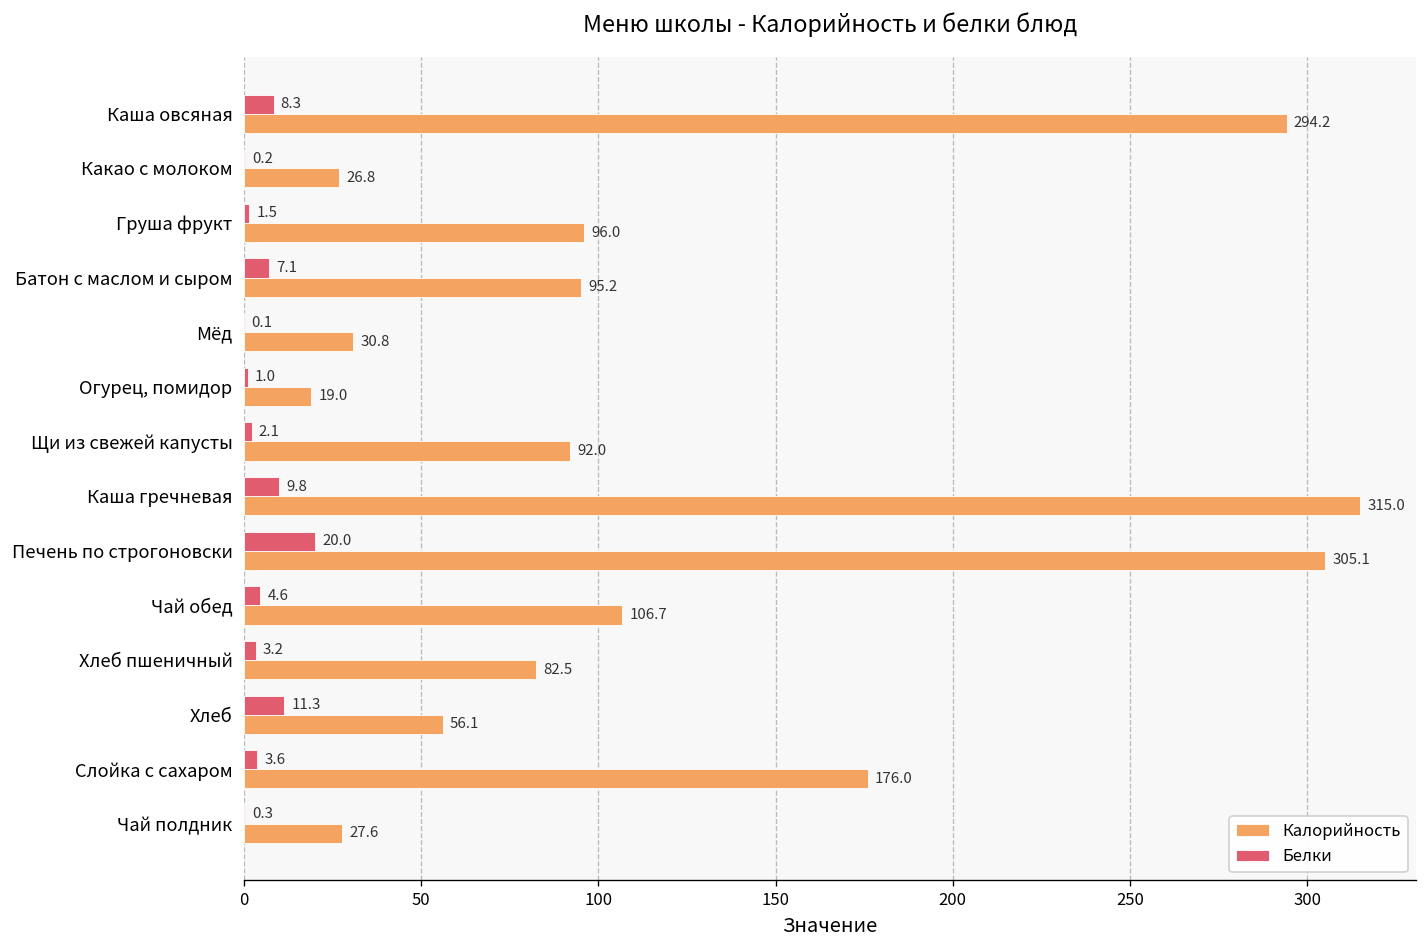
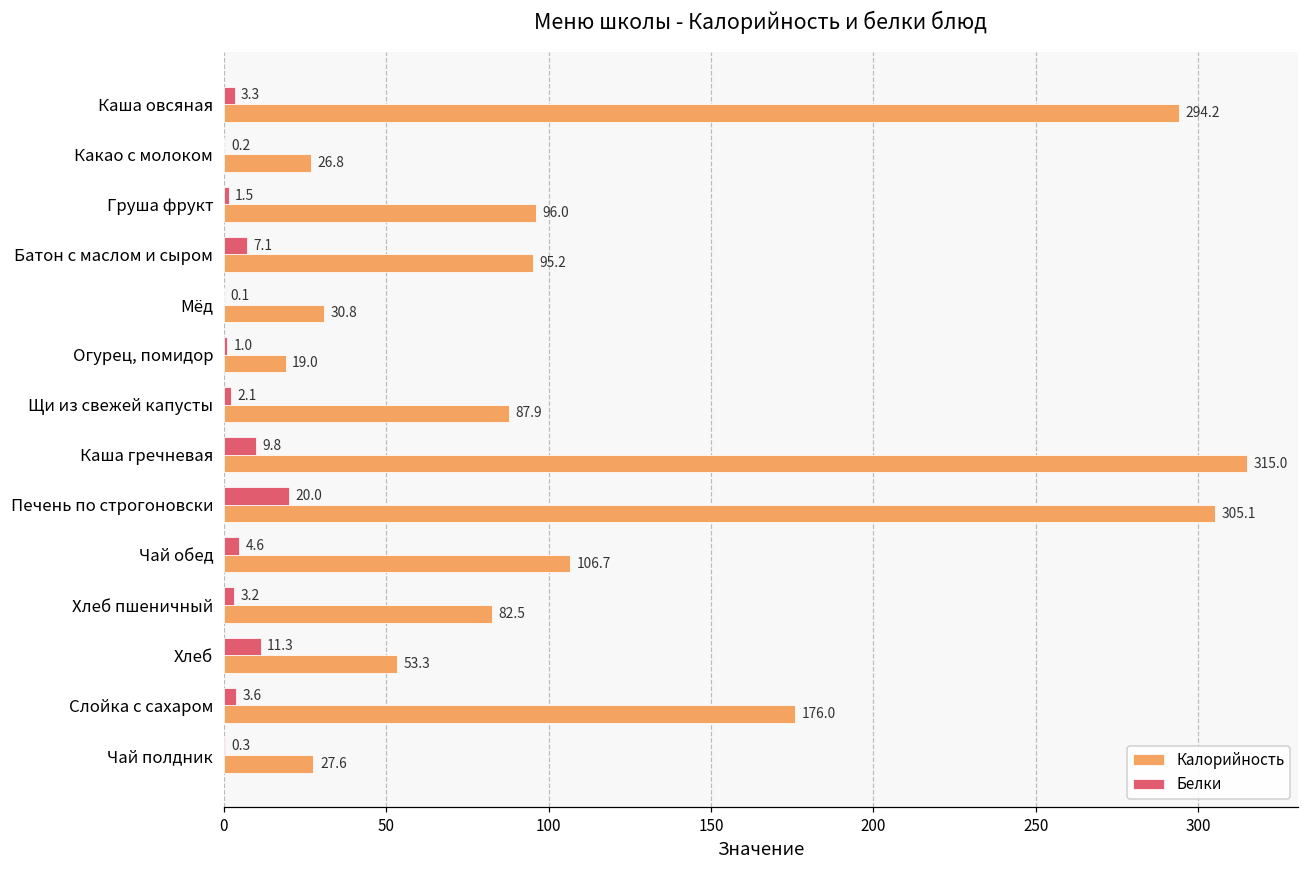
  {
    "Калорийность": {
      "Каша овсяная": 294.2,
      "Какао с молоком": 26.8,
      "Груша фрукт": 96.0,
      "Батон с маслом и сыром": 95.2,
      "Мёд": 30.8,
      "Огурец, помидор": 19.0,
-     "Щи из свежей капусты": 92.0,
+     "Щи из свежей капусты": 87.9,
      "Каша гречневая": 315.0,
      "Печень по строгоновски": 305.1,
      "Чай обед": 106.7,
      "Хлеб пшеничный": 82.5,
-     "Хлеб": 56.1,
+     "Хлеб": 53.3,
      "Слойка с сахаром": 176.0,
      "Чай полдник": 27.6
    },
    "Белки": {
-     "Каша овсяная": 8.3,
+     "Каша овсяная": 3.3,
      "Какао с молоком": 0.2,
      "Груша фрукт": 1.5,
      "Батон с маслом и сыром": 7.1,
      "Мёд": 0.1,
      "Огурец, помидор": 1.0,
      "Щи из свежей капусты": 2.1,
      "Каша гречневая": 9.8,
      "Печень по строгоновски": 20.0,
      "Чай обед": 4.6,
      "Хлеб пшеничный": 3.2,
      "Хлеб": 11.3,
      "Слойка с сахаром": 3.6,
      "Чай полдник": 0.3
    }
  }
